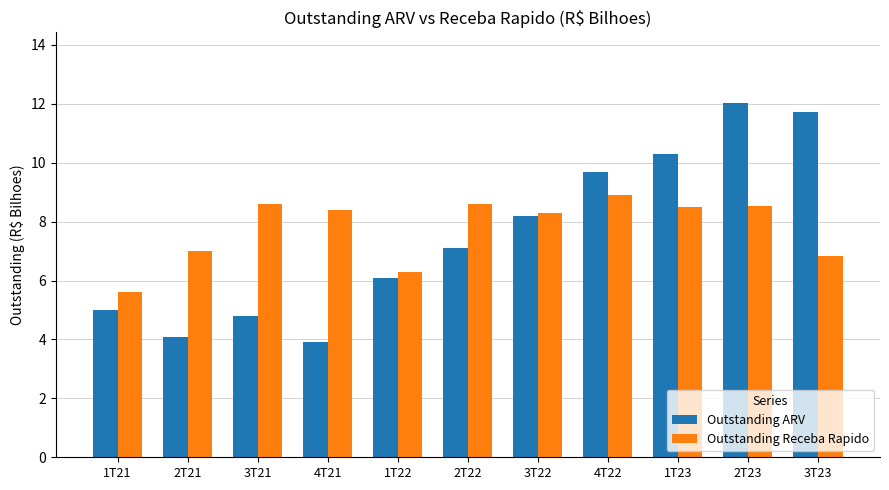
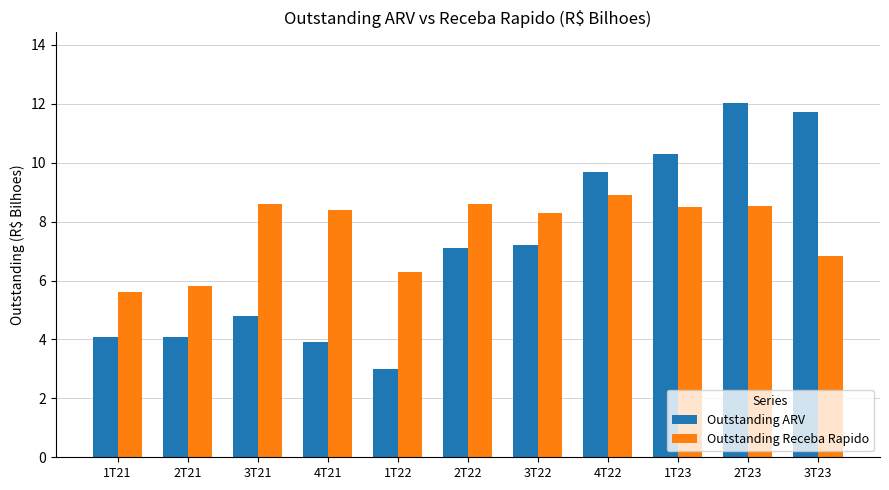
  {
    "Outstanding ARV": {
-     "1T21": 5.0,
+     "1T21": 4.1,
      "2T21": 4.1,
      "3T21": 4.8,
      "4T21": 3.9,
-     "1T22": 6.1,
+     "1T22": 3.0,
      "2T22": 7.1,
-     "3T22": 8.2,
+     "3T22": 7.2,
      "4T22": 9.7,
      "1T23": 10.3,
      "2T23": 12.0,
      "3T23": 11.7
    },
    "Outstanding Receba Rapido": {
      "1T21": 5.6,
-     "2T21": 7.0,
+     "2T21": 5.8,
      "3T21": 8.6,
      "4T21": 8.4,
      "1T22": 6.3,
      "2T22": 8.6,
      "3T22": 8.3,
      "4T22": 8.9,
      "1T23": 8.5,
      "2T23": 8.5,
      "3T23": 6.8
    }
  }
